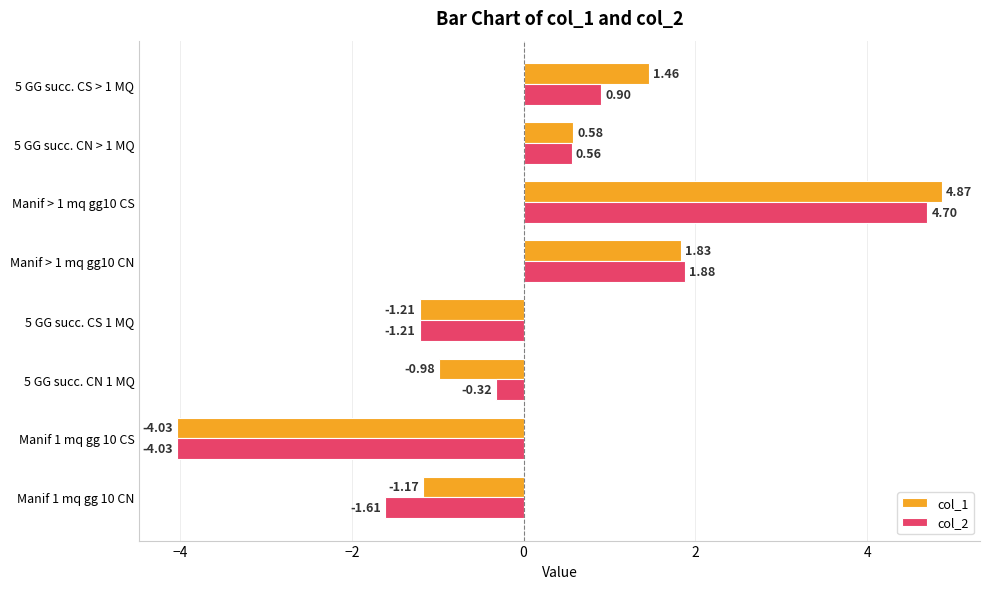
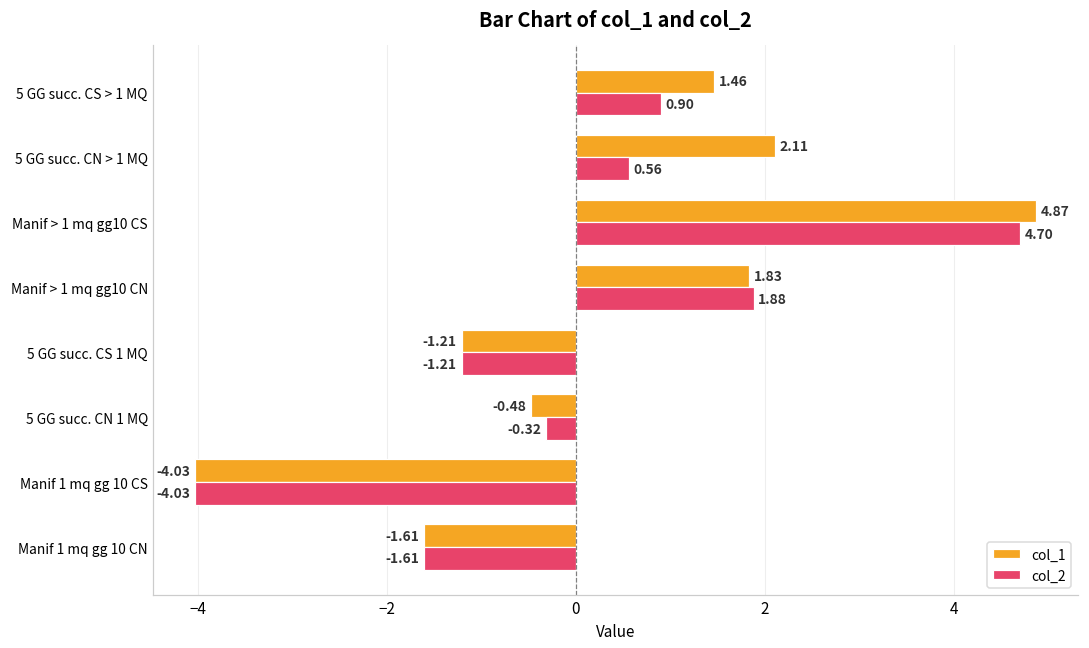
  {
    "col_1": {
      "5 GG succ. CS > 1 MQ": 1.46,
-     "5 GG succ. CN > 1 MQ": 0.58,
+     "5 GG succ. CN > 1 MQ": 2.11,
      "Manif > 1 mq gg10 CS": 4.87,
      "Manif > 1 mq gg10 CN": 1.83,
      "5 GG succ. CS 1 MQ": -1.21,
-     "5 GG succ. CN 1 MQ": -0.98,
+     "5 GG succ. CN 1 MQ": -0.48,
      "Manif 1 mq gg 10 CS": -4.03,
-     "Manif 1 mq gg 10 CN": -1.17
+     "Manif 1 mq gg 10 CN": -1.61
    },
    "col_2": {
      "5 GG succ. CS > 1 MQ": 0.90,
      "5 GG succ. CN > 1 MQ": 0.56,
      "Manif > 1 mq gg10 CS": 4.70,
      "Manif > 1 mq gg10 CN": 1.88,
      "5 GG succ. CS 1 MQ": -1.21,
      "5 GG succ. CN 1 MQ": -0.32,
      "Manif 1 mq gg 10 CS": -4.03,
      "Manif 1 mq gg 10 CN": -1.61
    }
  }
